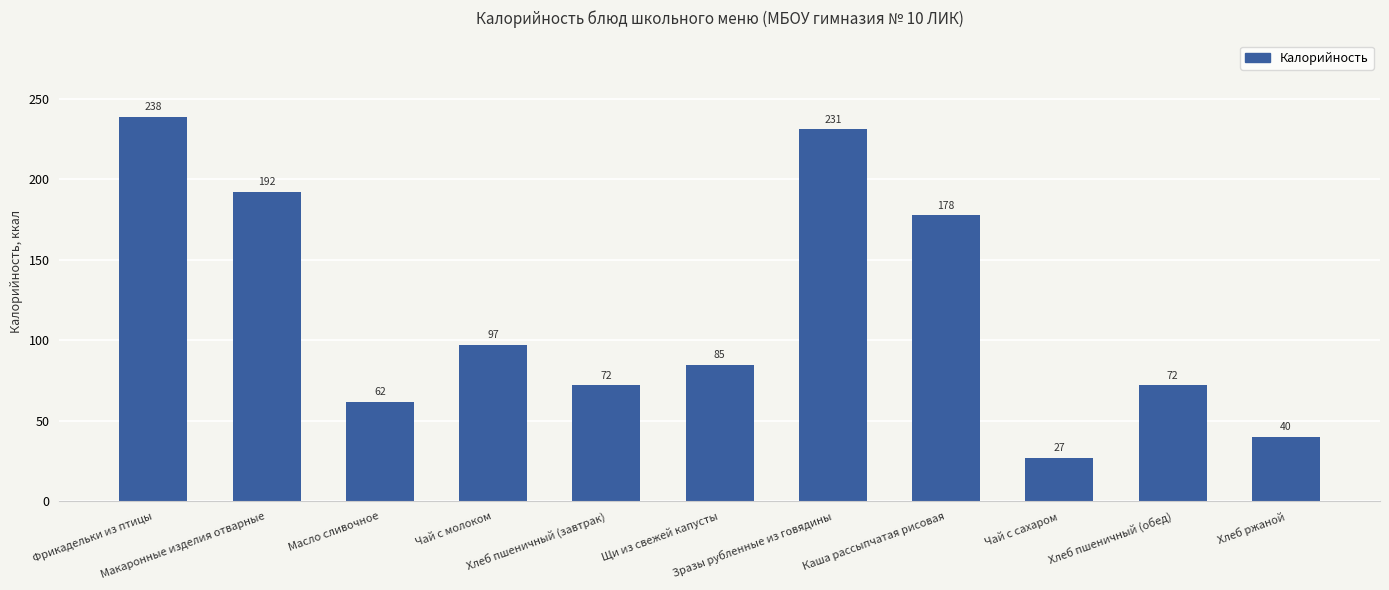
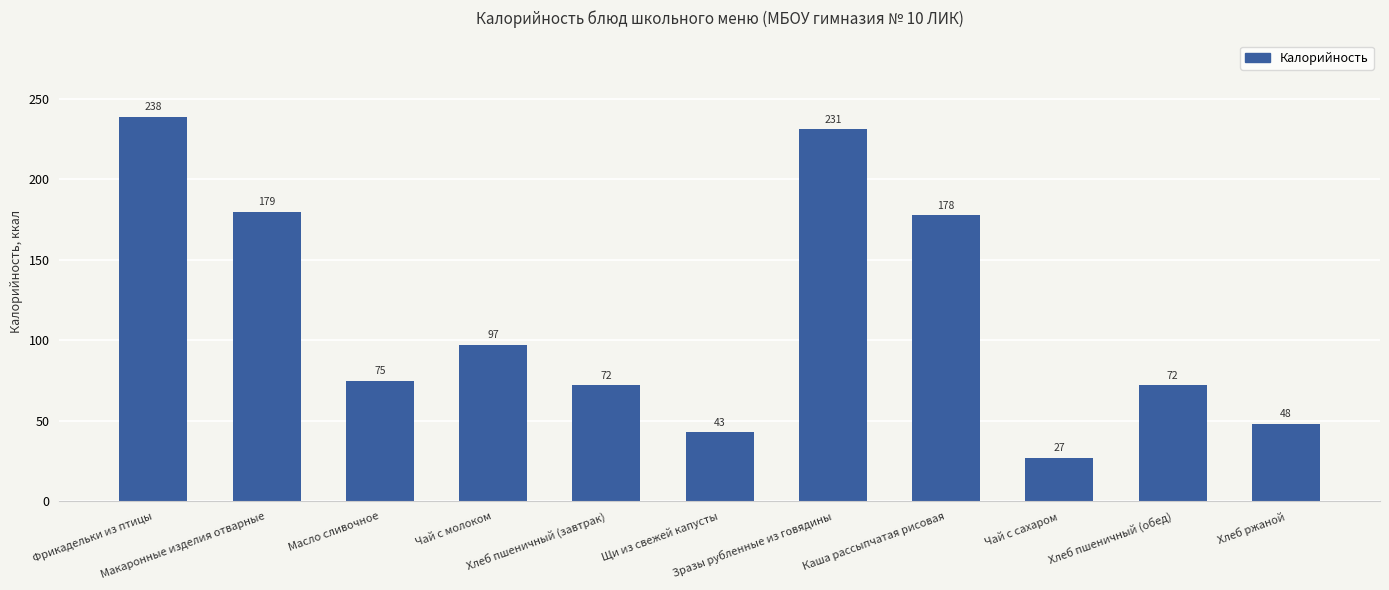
  {
    "Фрикадельки из птицы": 238,
-   "Макаронные изделия отварные": 192,
-   "Масло сливочное": 62,
+   "Макаронные изделия отварные": 179,
+   "Масло сливочное": 75,
    "Чай с молоком": 97,
    "Хлеб пшеничный (завтрак)": 72,
-   "Щи из свежей капусты": 85,
+   "Щи из свежей капусты": 43,
    "Зразы рубленные из говядины": 231,
    "Каша рассыпчатая рисовая": 178,
    "Чай с сахаром": 27,
    "Хлеб пшеничный (обед)": 72,
-   "Хлеб ржаной": 40
+   "Хлеб ржаной": 48
  }
